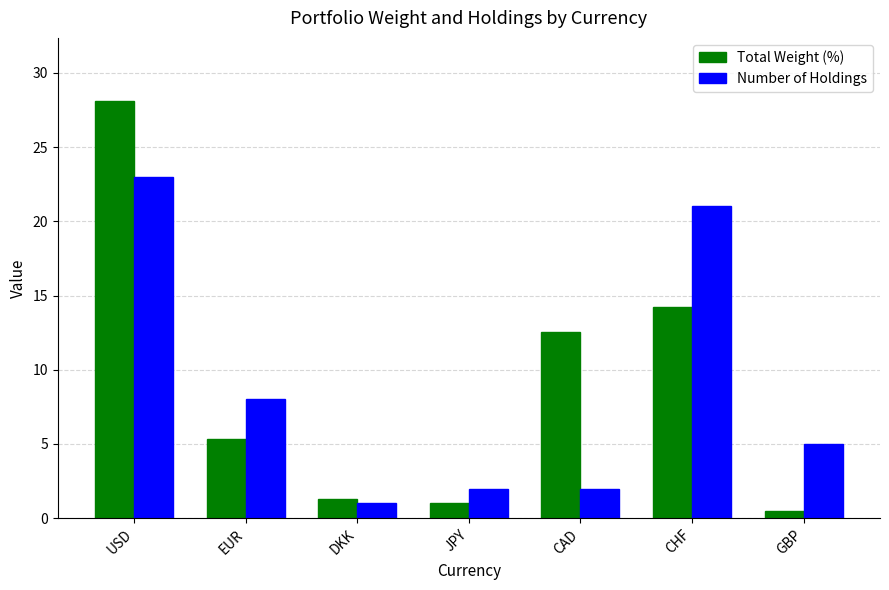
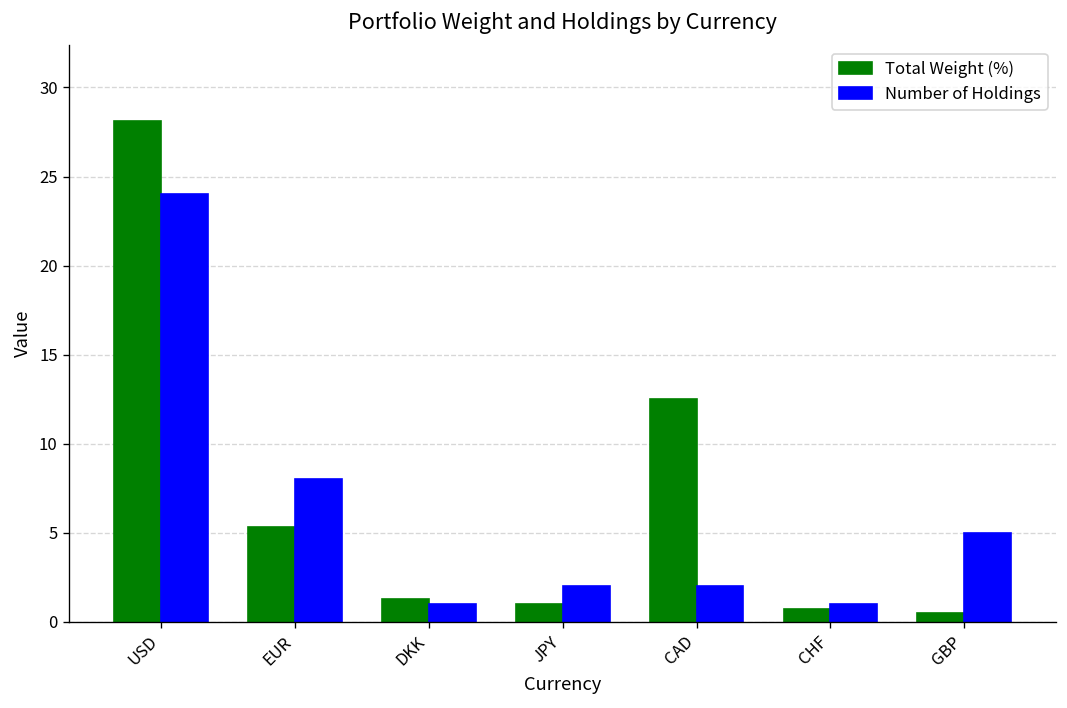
  {
    "Total Weight (%)": {
      "USD": 28.1,
      "EUR": 5.3,
      "DKK": 1.3,
      "JPY": 1.0,
      "CAD": 12.5,
-     "CHF": 14.2,
+     "CHF": 0.7,
      "GBP": 0.5
    },
    "Number of Holdings": {
-     "USD": 23,
+     "USD": 24,
      "EUR": 8,
      "DKK": 1,
      "JPY": 2,
      "CAD": 2,
-     "CHF": 21,
+     "CHF": 1,
      "GBP": 5
    }
  }
